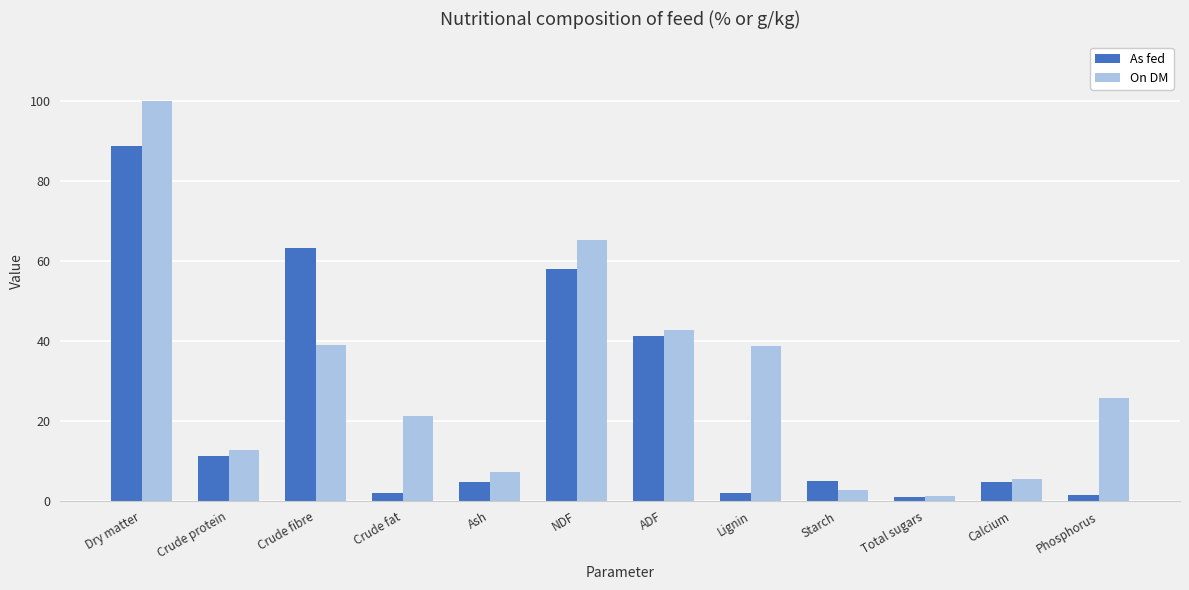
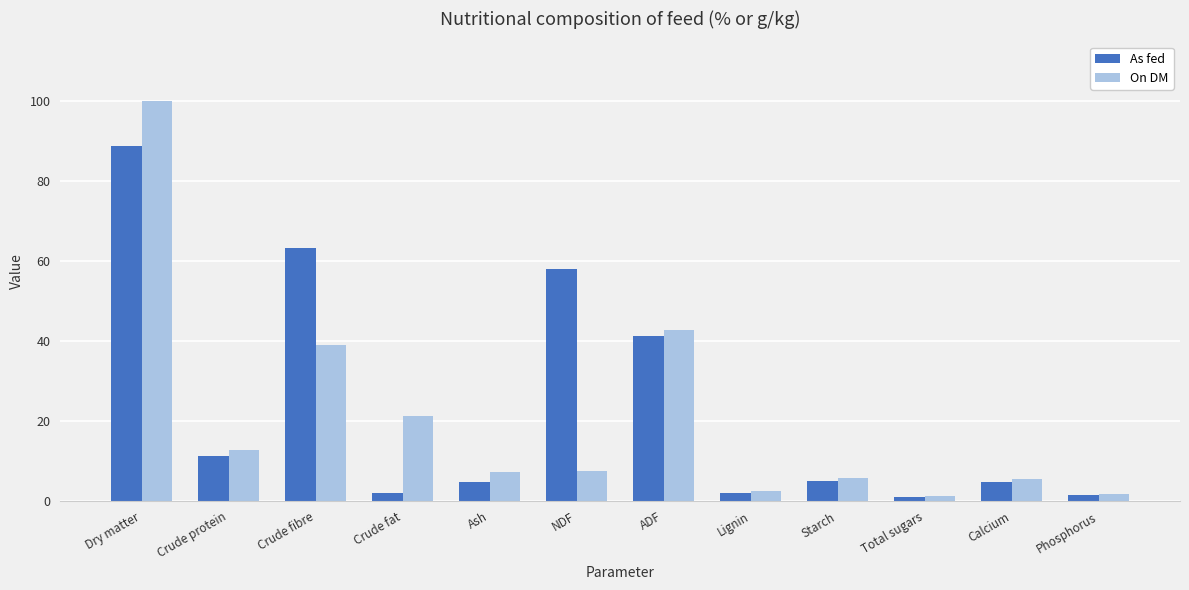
  {
    "As fed": {
      "Dry matter": 89,
      "Crude protein": 11,
      "Crude fibre": 63,
      "Crude fat": 2,
      "Ash": 5,
      "NDF": 58,
      "ADF": 41,
      "Lignin": 2,
      "Starch": 5,
      "Total sugars": 1,
      "Calcium": 5,
      "Phosphorus": 2
    },
    "On DM": {
      "Dry matter": 100,
      "Crude protein": 13,
      "Crude fibre": 39,
      "Crude fat": 21,
      "Ash": 7,
-     "NDF": 65,
+     "NDF": 8,
      "ADF": 43,
-     "Lignin": 39,
-     "Starch": 3,
+     "Lignin": 2,
+     "Starch": 6,
      "Total sugars": 1,
      "Calcium": 6,
-     "Phosphorus": 26
+     "Phosphorus": 2
    }
  }
